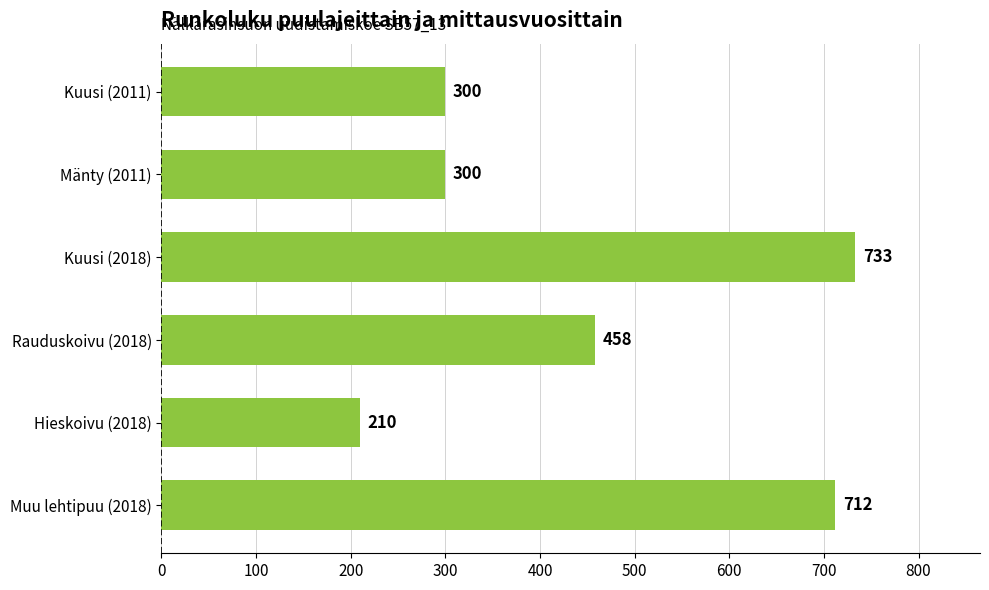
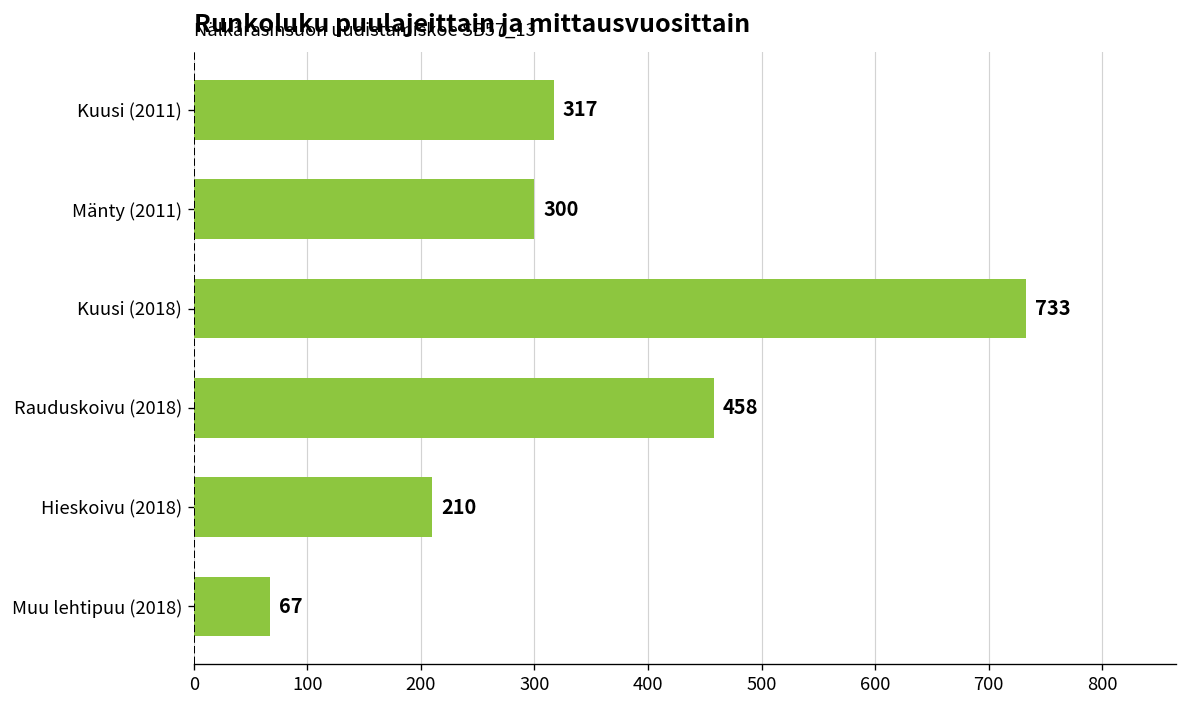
  {
-   "Kuusi (2011)": 300,
+   "Kuusi (2011)": 317,
    "Mänty (2011)": 300,
    "Kuusi (2018)": 733,
    "Rauduskoivu (2018)": 458,
    "Hieskoivu (2018)": 210,
-   "Muu lehtipuu (2018)": 712
+   "Muu lehtipuu (2018)": 67
  }
